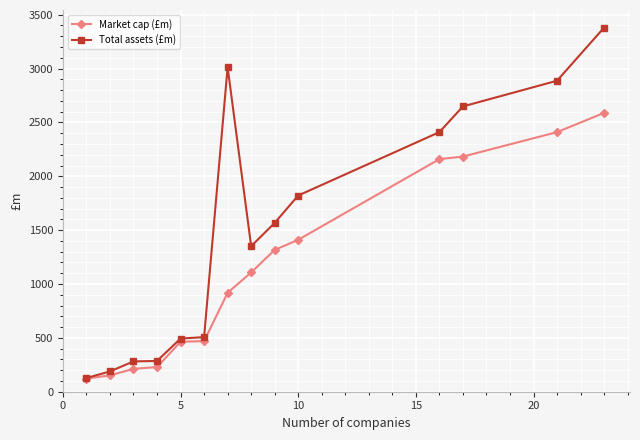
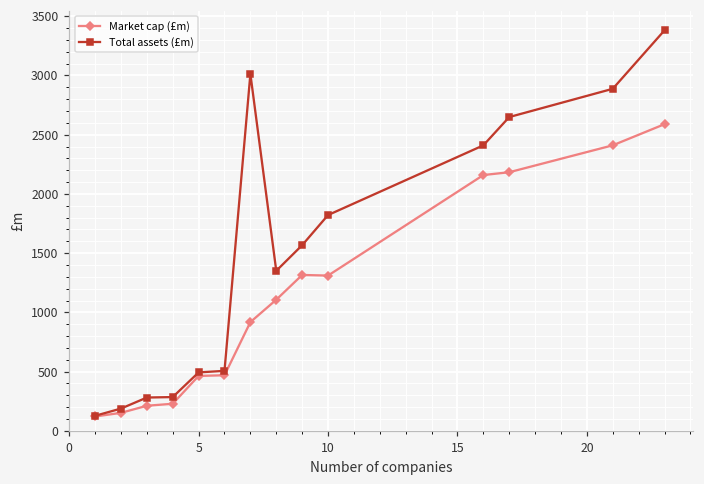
  {
    "Market cap (£m)": {
      "5": 460,
-     "10": 1410
+     "10": 1310
    },
    "Total assets (£m)": {
      "5": 490,
      "10": 1820
    }
  }
